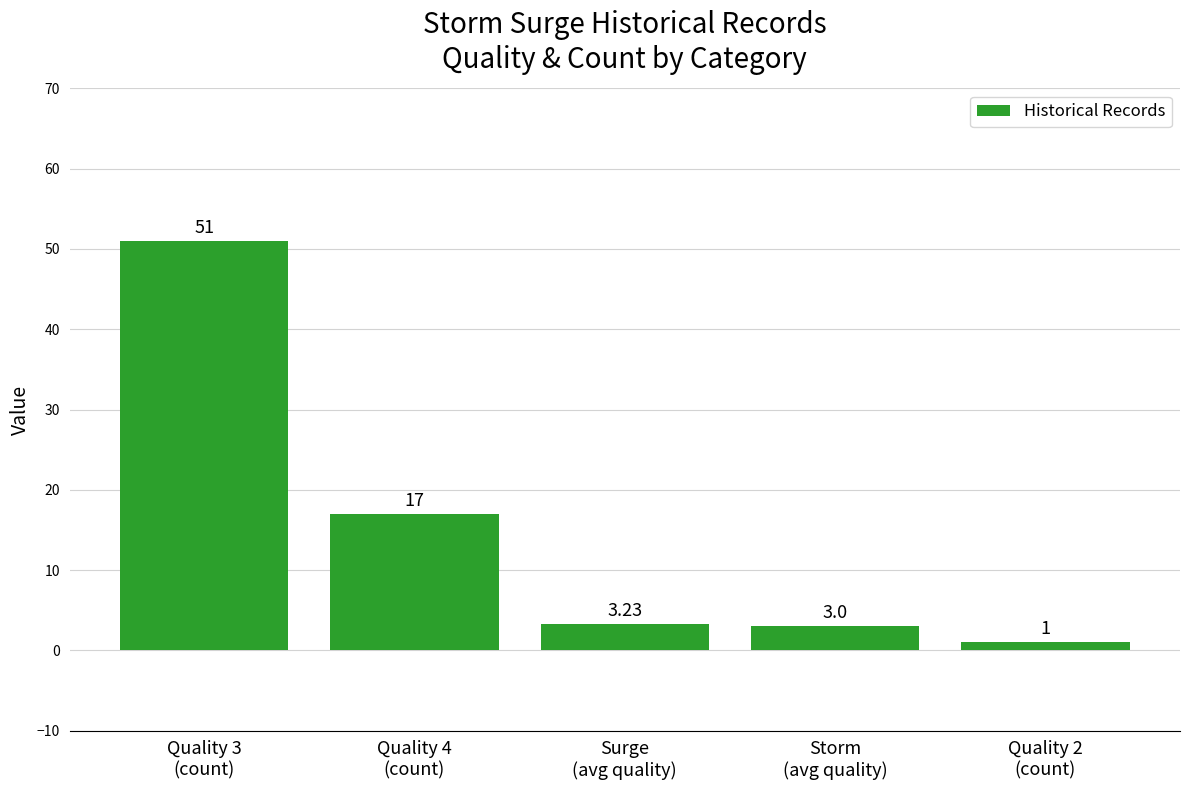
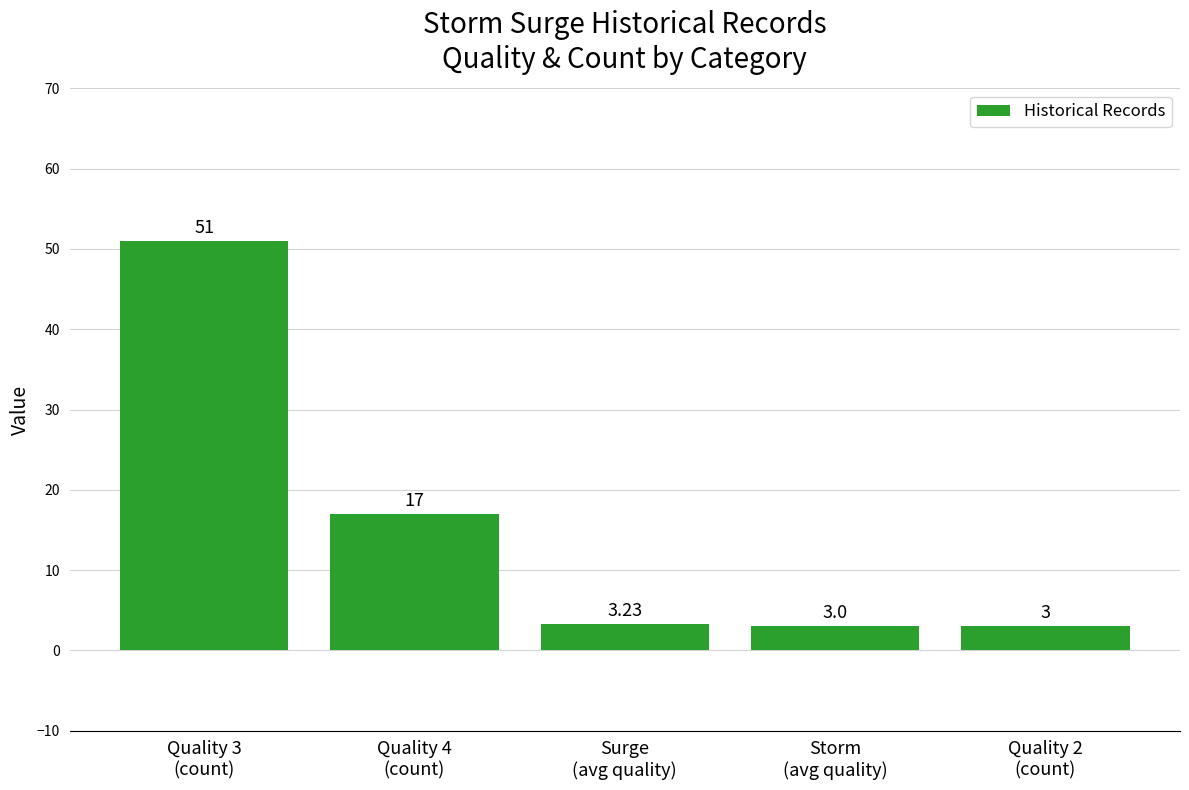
  {
    "Quality 3 (count)": 51,
    "Quality 4 (count)": 17,
    "Surge (avg quality)": 3.23,
    "Storm (avg quality)": 3.0,
-   "Quality 2 (count)": 1
+   "Quality 2 (count)": 3
  }
